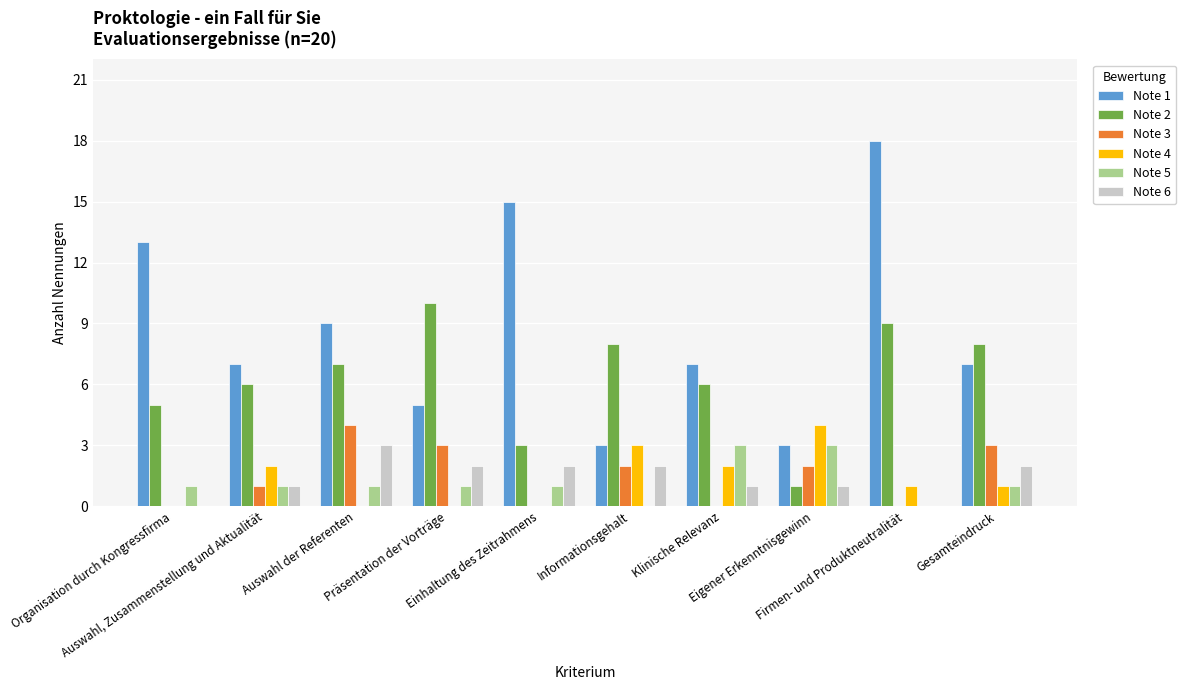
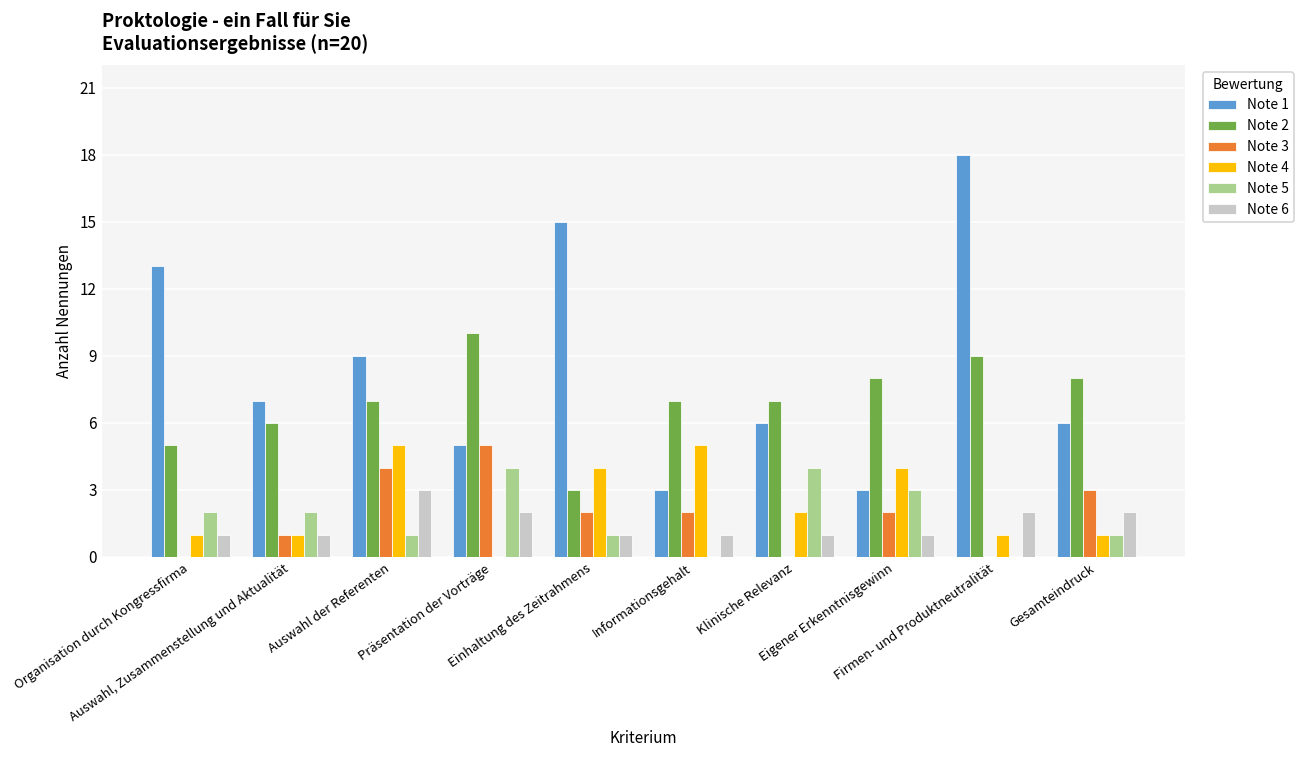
  {
    "Note 1": {
      "Organisation durch Kongressfirma": 13,
      "Auswahl, Zusammenstellung und Aktualität": 7,
      "Auswahl der Referenten": 9,
      "Präsentation der Vorträge": 5,
      "Einhaltung des Zeitrahmens": 15,
      "Informationsgehalt": 3,
-     "Klinische Relevanz": 7,
+     "Klinische Relevanz": 6,
      "Eigener Erkenntnisgewinn": 3,
      "Firmen- und Produktneutralität": 18,
-     "Gesamteindruck": 7
+     "Gesamteindruck": 6
    },
    "Note 2": {
      "Organisation durch Kongressfirma": 5,
      "Auswahl, Zusammenstellung und Aktualität": 6,
      "Auswahl der Referenten": 7,
      "Präsentation der Vorträge": 10,
      "Einhaltung des Zeitrahmens": 3,
-     "Informationsgehalt": 8,
-     "Klinische Relevanz": 6,
-     "Eigener Erkenntnisgewinn": 1,
+     "Informationsgehalt": 7,
+     "Klinische Relevanz": 7,
+     "Eigener Erkenntnisgewinn": 8,
      "Firmen- und Produktneutralität": 9,
      "Gesamteindruck": 8
    },
    "Note 3": {
      "Organisation durch Kongressfirma": 0,
      "Auswahl, Zusammenstellung und Aktualität": 1,
      "Auswahl der Referenten": 4,
-     "Präsentation der Vorträge": 3,
-     "Einhaltung des Zeitrahmens": 0,
+     "Präsentation der Vorträge": 5,
+     "Einhaltung des Zeitrahmens": 2,
      "Informationsgehalt": 2,
      "Klinische Relevanz": 0,
      "Eigener Erkenntnisgewinn": 2,
      "Firmen- und Produktneutralität": 0,
      "Gesamteindruck": 3
    },
    "Note 4": {
-     "Organisation durch Kongressfirma": 0,
-     "Auswahl, Zusammenstellung und Aktualität": 2,
-     "Auswahl der Referenten": 0,
+     "Organisation durch Kongressfirma": 1,
+     "Auswahl, Zusammenstellung und Aktualität": 1,
+     "Auswahl der Referenten": 5,
      "Präsentation der Vorträge": 0,
-     "Einhaltung des Zeitrahmens": 0,
-     "Informationsgehalt": 3,
+     "Einhaltung des Zeitrahmens": 4,
+     "Informationsgehalt": 5,
      "Klinische Relevanz": 2,
      "Eigener Erkenntnisgewinn": 4,
      "Firmen- und Produktneutralität": 1,
      "Gesamteindruck": 1
    },
    "Note 5": {
-     "Organisation durch Kongressfirma": 1,
-     "Auswahl, Zusammenstellung und Aktualität": 1,
+     "Organisation durch Kongressfirma": 2,
+     "Auswahl, Zusammenstellung und Aktualität": 2,
      "Auswahl der Referenten": 1,
-     "Präsentation der Vorträge": 1,
+     "Präsentation der Vorträge": 4,
      "Einhaltung des Zeitrahmens": 1,
      "Informationsgehalt": 0,
-     "Klinische Relevanz": 3,
+     "Klinische Relevanz": 4,
      "Eigener Erkenntnisgewinn": 3,
      "Firmen- und Produktneutralität": 0,
      "Gesamteindruck": 1
    },
    "Note 6": {
-     "Organisation durch Kongressfirma": 0,
+     "Organisation durch Kongressfirma": 1,
      "Auswahl, Zusammenstellung und Aktualität": 1,
      "Auswahl der Referenten": 3,
      "Präsentation der Vorträge": 2,
-     "Einhaltung des Zeitrahmens": 2,
-     "Informationsgehalt": 2,
+     "Einhaltung des Zeitrahmens": 1,
+     "Informationsgehalt": 1,
      "Klinische Relevanz": 1,
      "Eigener Erkenntnisgewinn": 1,
-     "Firmen- und Produktneutralität": 0,
+     "Firmen- und Produktneutralität": 2,
      "Gesamteindruck": 2
    }
  }
